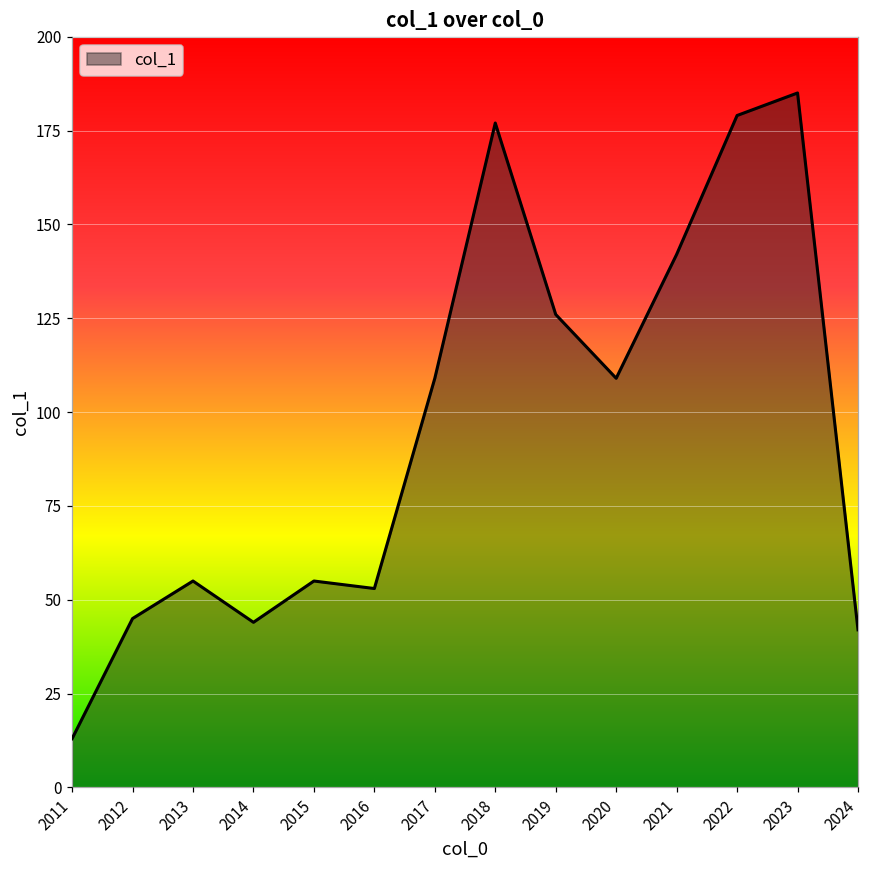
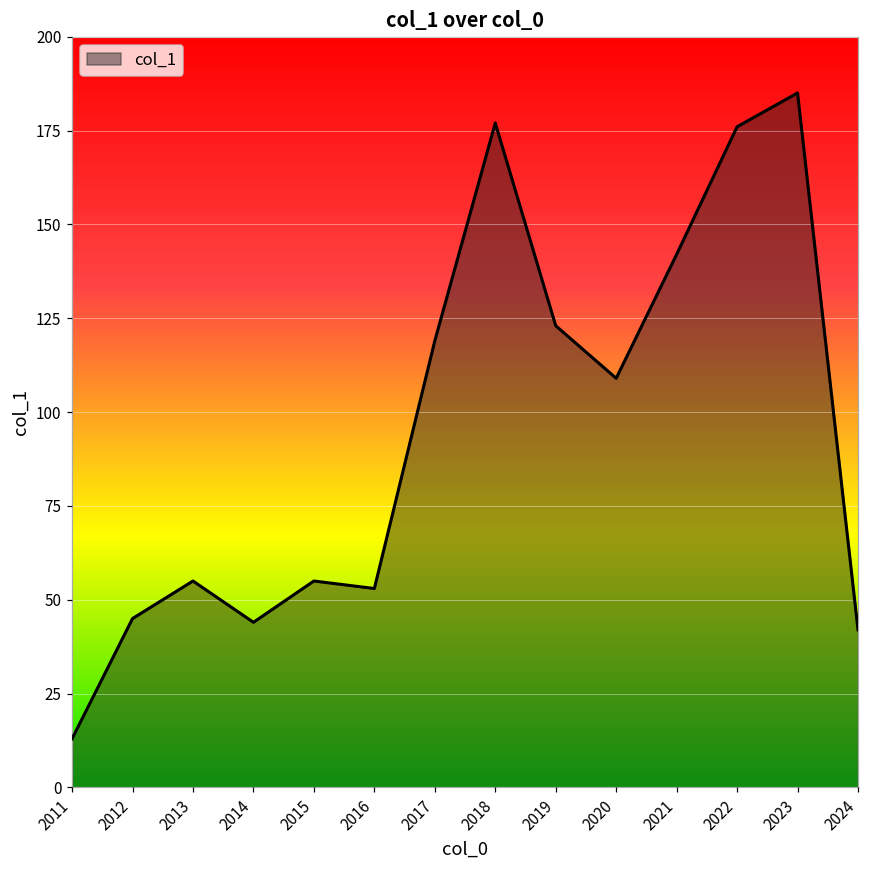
  {
    "2011": 13,
    "2012": 45,
    "2013": 55,
    "2014": 44,
    "2015": 55,
    "2016": 53,
-   "2017": 109,
+   "2017": 119,
    "2018": 177,
-   "2019": 126,
+   "2019": 123,
    "2020": 109,
    "2021": 142,
-   "2022": 179,
+   "2022": 176,
    "2023": 185,
    "2024": 42
  }
